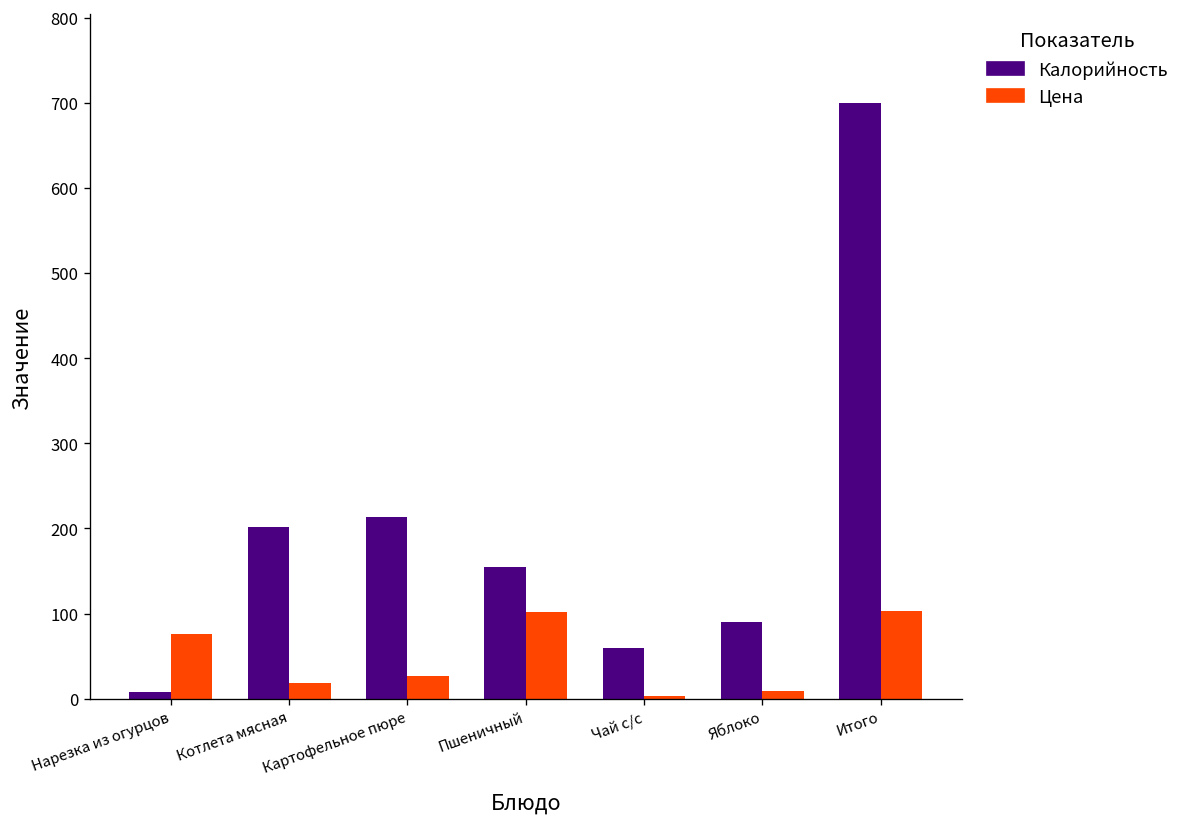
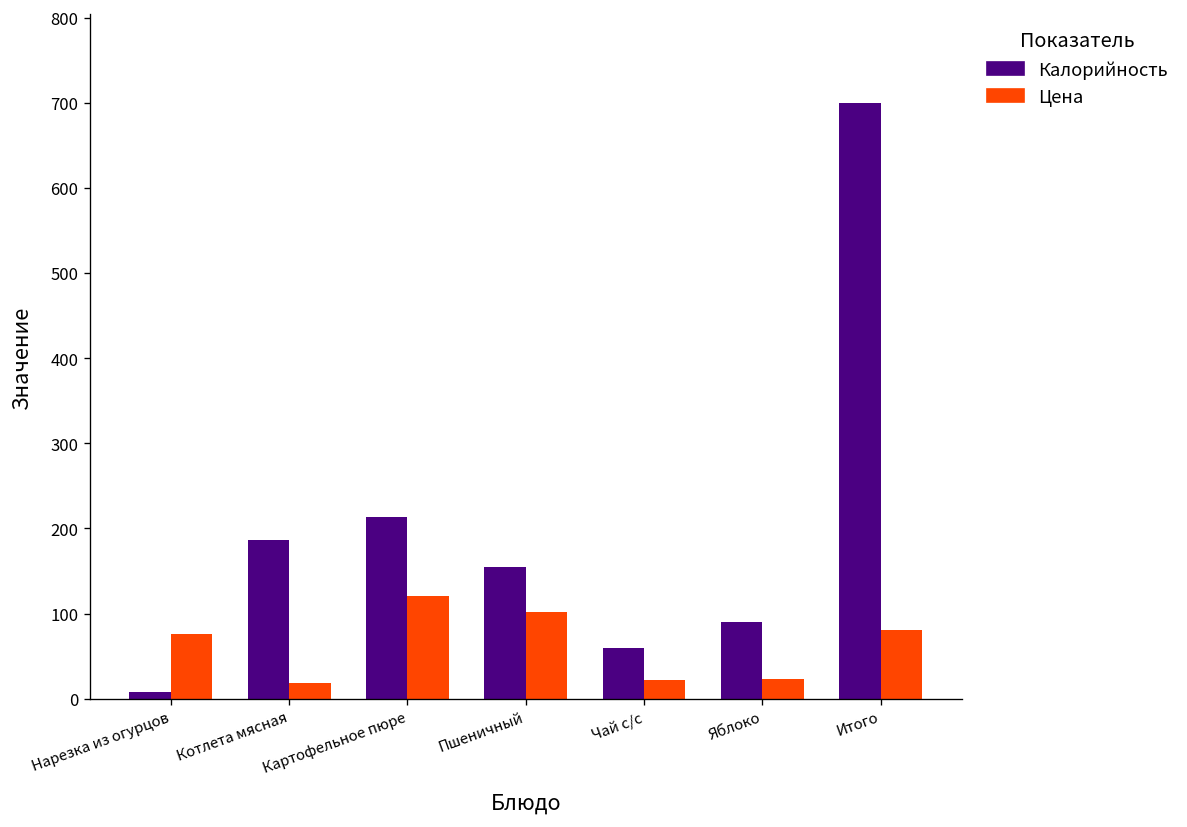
  {
    "Калорийность": {
      "Нарезка из огурцов": 10,
-     "Котлета мясная": 200,
+     "Котлета мясная": 190,
      "Картофельное пюре": 210,
      "Пшеничный": 150,
      "Чай с/с": 60,
      "Яблоко": 90,
      "Итого": 700
    },
    "Цена": {
      "Нарезка из огурцов": 80,
      "Котлета мясная": 20,
-     "Картофельное пюре": 30,
+     "Картофельное пюре": 120,
      "Пшеничный": 100,
-     "Чай с/с": 0,
-     "Яблоко": 10,
-     "Итого": 100
+     "Чай с/с": 20,
+     "Яблоко": 20,
+     "Итого": 80
    }
  }
